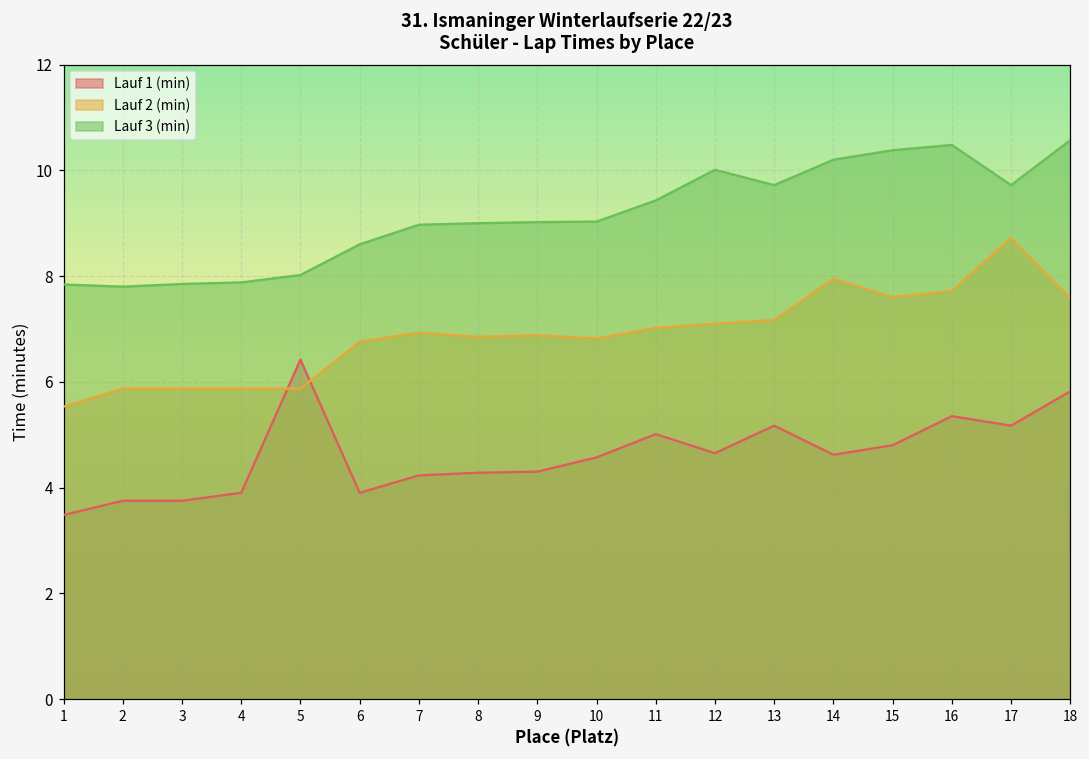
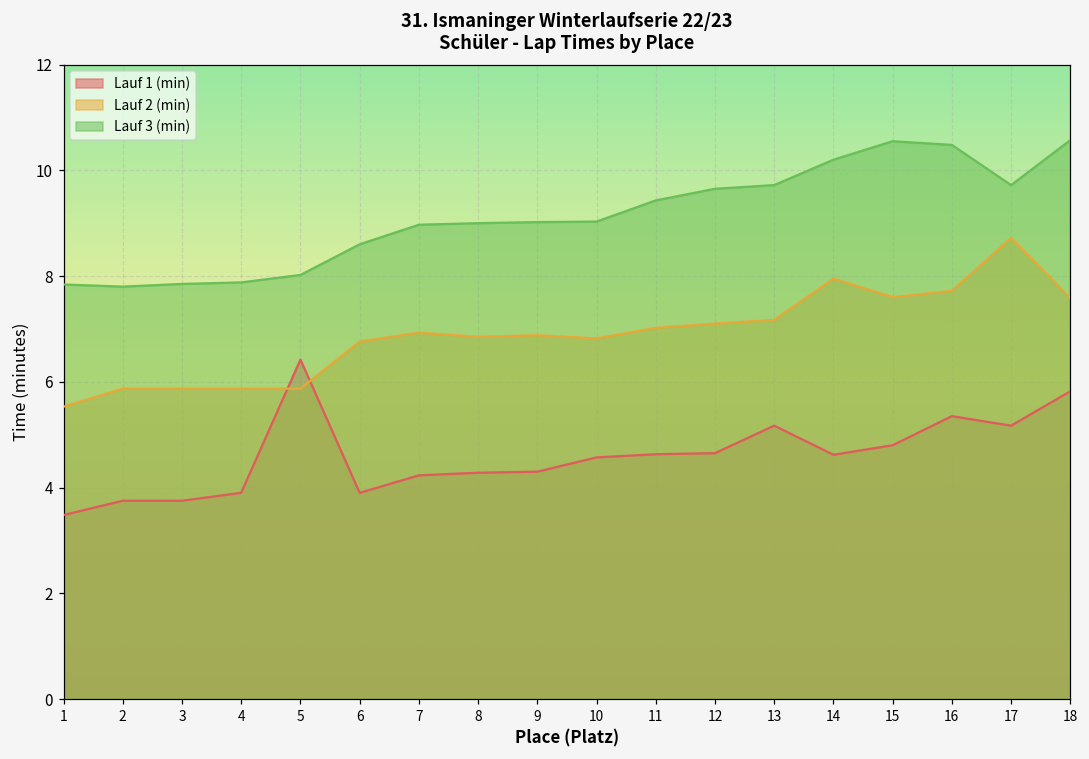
  {
    "Lauf 1 (min)": {
      "1": 3.5,
      "2": 3.8,
      "3": 3.8,
      "4": 3.9,
      "5": 6.4,
      "6": 3.9,
      "7": 4.2,
      "8": 4.3,
      "9": 4.3,
      "10": 4.6,
-     "11": 5.0,
+     "11": 4.6,
      "12": 4.7,
      "13": 5.2,
      "14": 4.6,
      "15": 4.8,
      "16": 5.4,
      "17": 5.2,
      "18": 5.8
    },
    "Lauf 2 (min)": {
      "1": 5.5,
      "2": 5.9,
      "3": 5.9,
      "4": 5.9,
      "5": 5.9,
      "6": 6.8,
      "7": 6.9,
      "8": 6.9,
      "9": 6.9,
      "10": 6.8,
      "11": 7.0,
      "12": 7.1,
      "13": 7.2,
      "14": 8.0,
      "15": 7.6,
      "16": 7.7,
      "17": 8.7,
      "18": 7.6
    },
    "Lauf 3 (min)": {
      "1": 7.8,
      "2": 7.8,
      "3": 7.9,
      "4": 7.9,
      "5": 8.0,
      "6": 8.6,
      "7": 9.0,
      "8": 9.0,
      "9": 9.0,
      "10": 9.0,
      "11": 9.4,
-     "12": 10.0,
+     "12": 9.7,
      "13": 9.7,
      "14": 10.2,
-     "15": 10.4,
+     "15": 10.6,
      "16": 10.5,
      "17": 9.7,
      "18": 10.6
    }
  }
